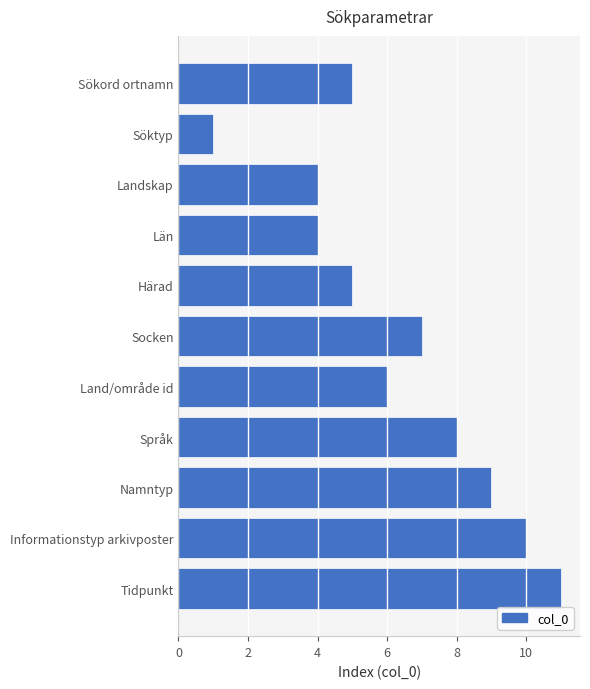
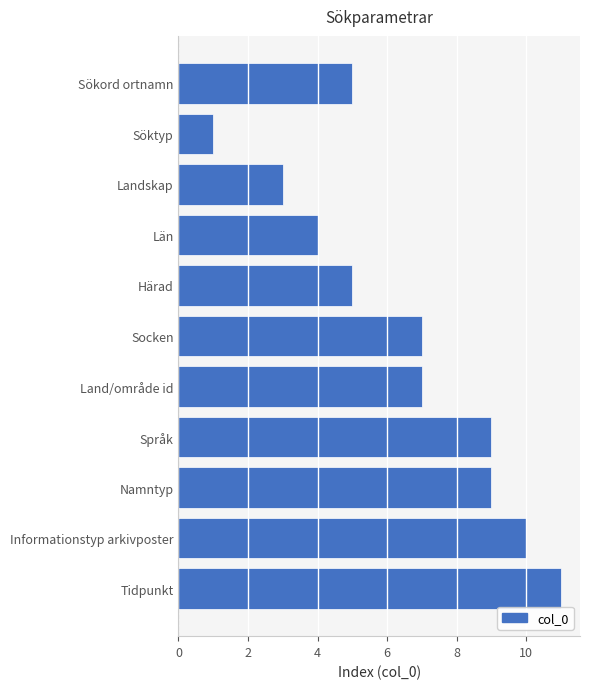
  {
    "Sökord ortnamn": 5,
    "Söktyp": 1,
-   "Landskap": 4,
+   "Landskap": 3,
    "Län": 4,
    "Härad": 5,
    "Socken": 7,
-   "Land/område id": 6,
-   "Språk": 8,
+   "Land/område id": 7,
+   "Språk": 9,
    "Namntyp": 9,
    "Informationstyp arkivposter": 10,
    "Tidpunkt": 11
  }
